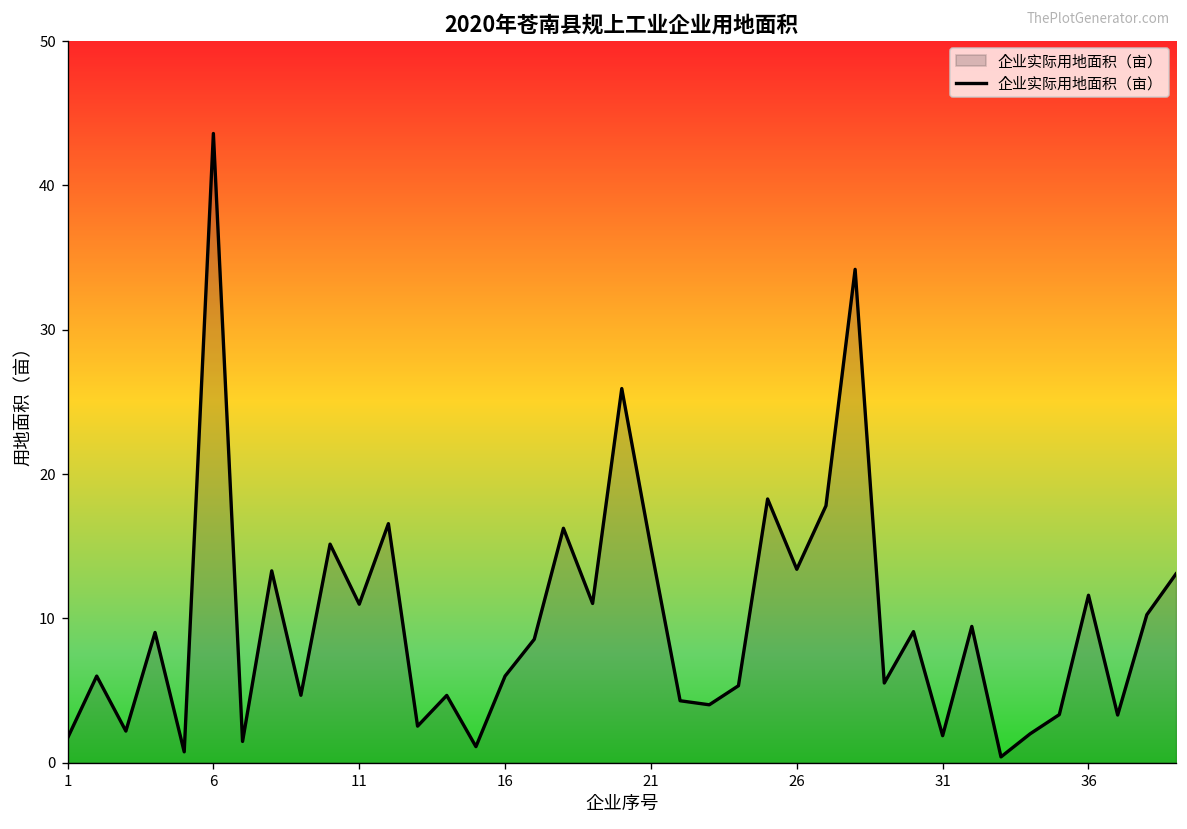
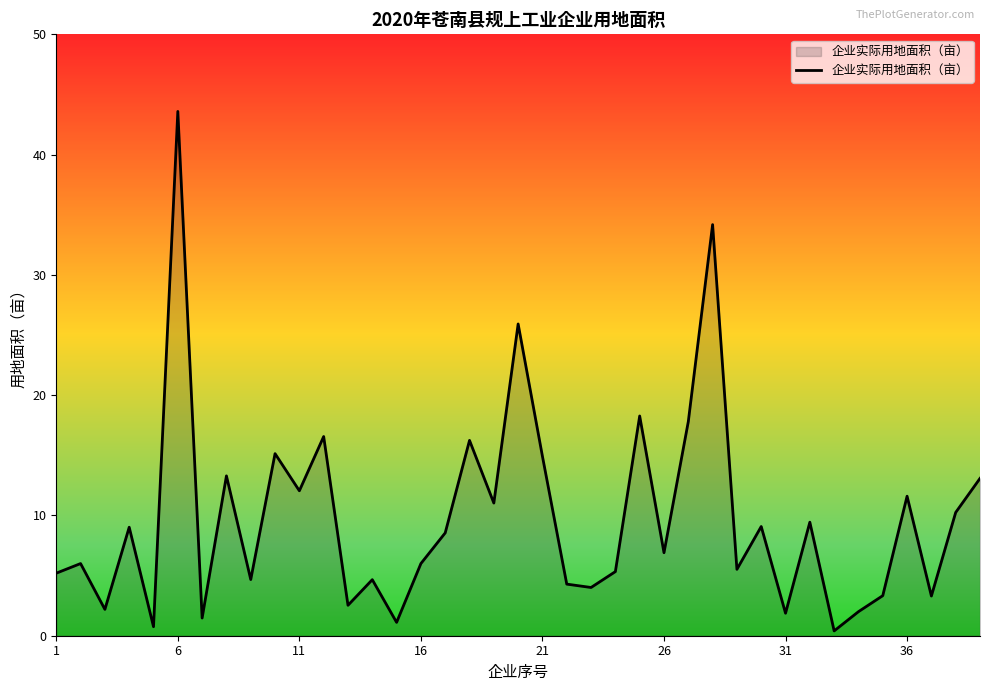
  {
-   "1": 1.7,
+   "1": 5.2,
    "6": 43.6,
-   "11": 11.0,
+   "11": 12.1,
    "16": 6.0,
    "21": 14.9,
-   "26": 13.4,
+   "26": 6.9,
    "31": 1.9,
    "36": 11.6
  }
